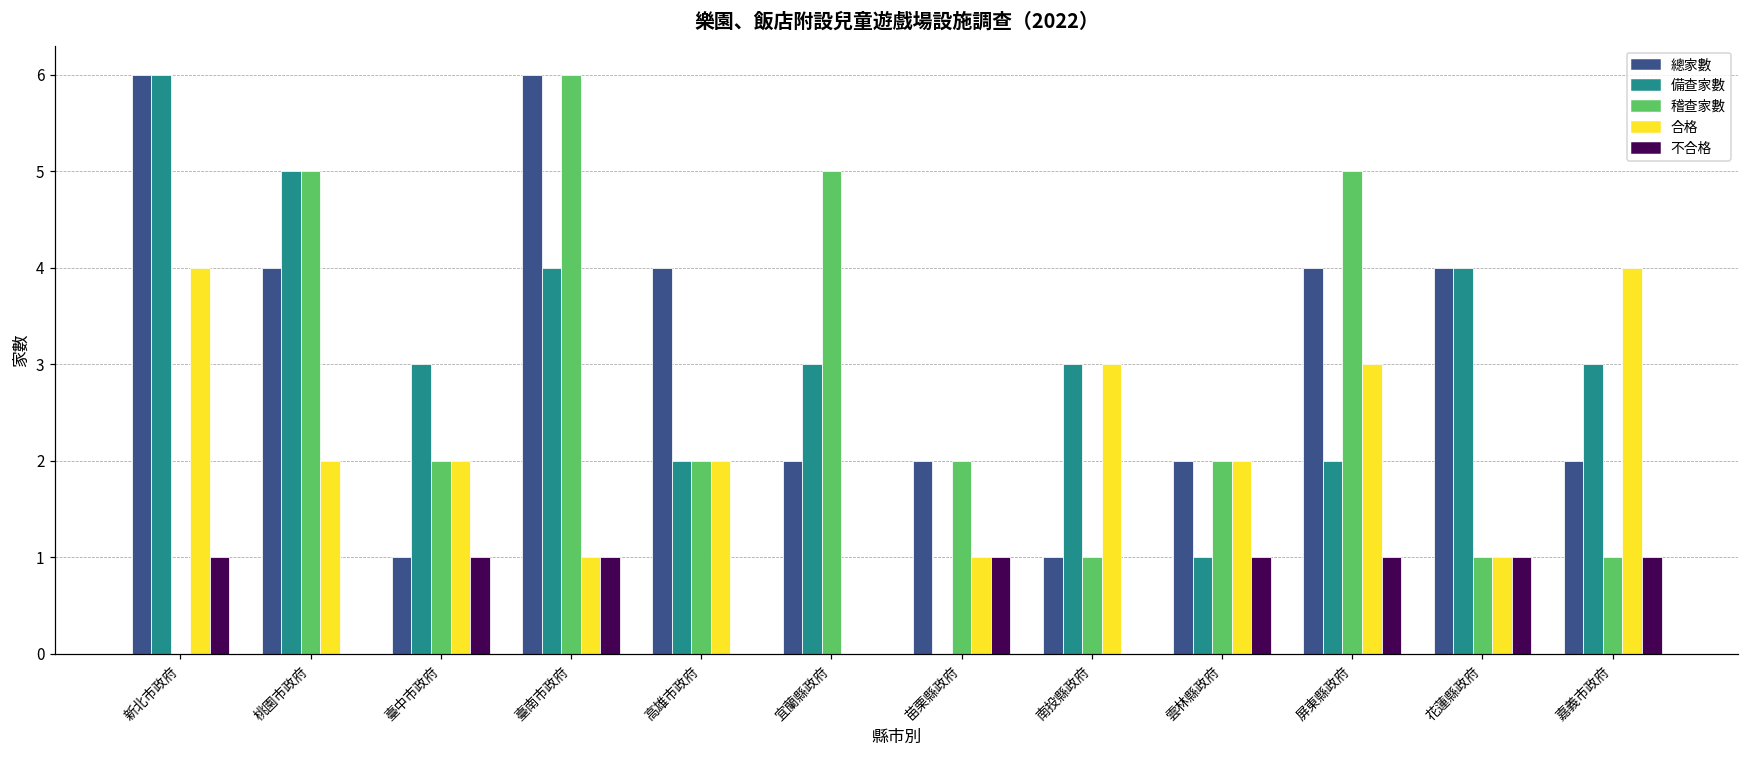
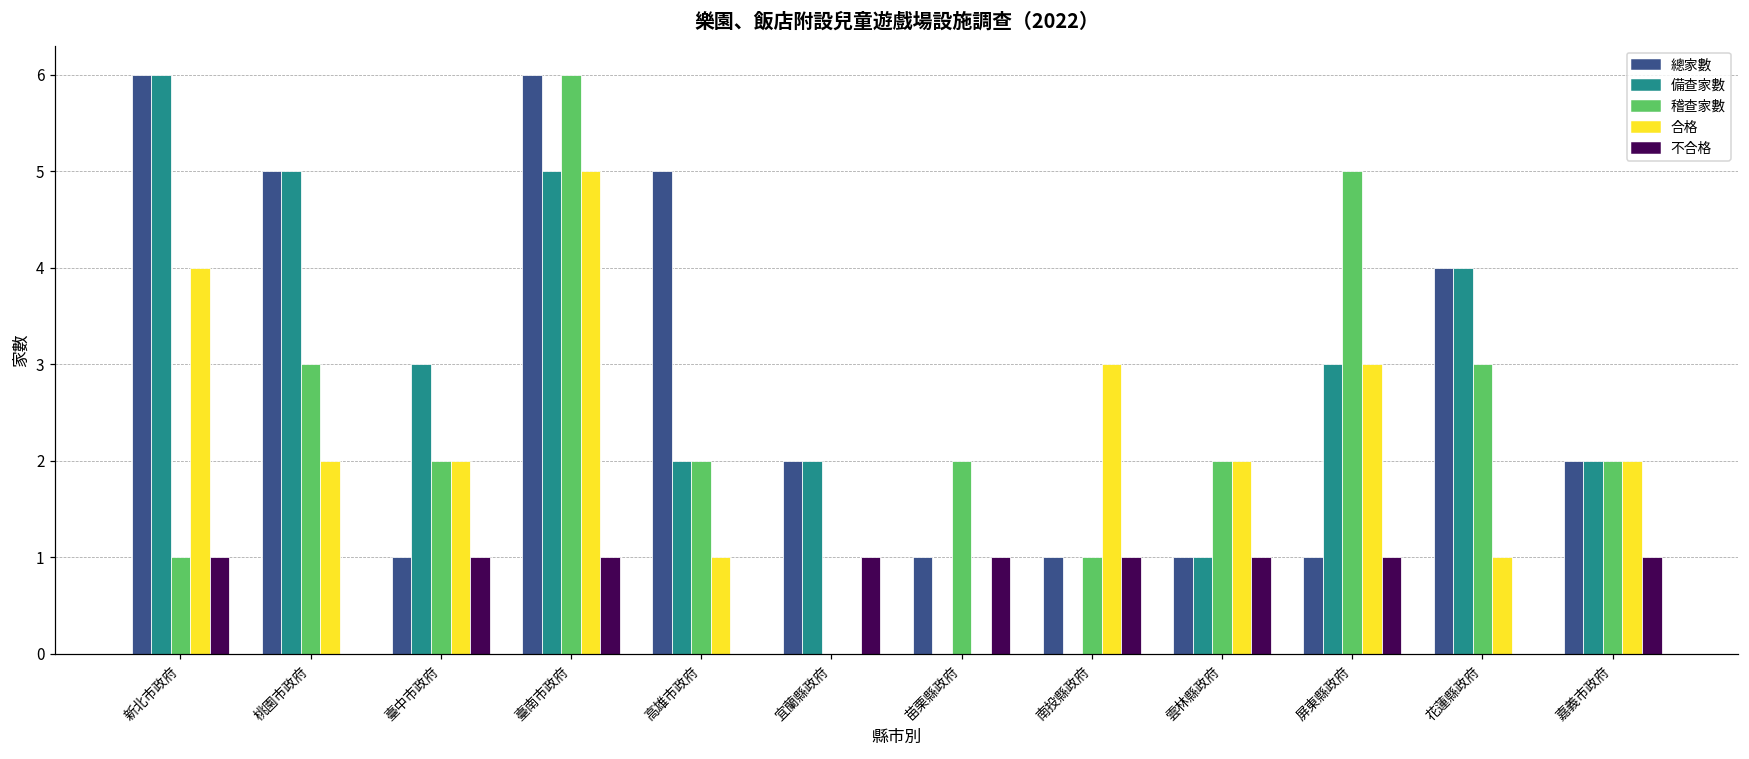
  {
    "總家數": {
      "新北市政府": 6,
-     "桃園市政府": 4,
+     "桃園市政府": 5,
      "臺中市政府": 1,
      "臺南市政府": 6,
-     "高雄市政府": 4,
+     "高雄市政府": 5,
      "宜蘭縣政府": 2,
-     "苗栗縣政府": 2,
+     "苗栗縣政府": 1,
      "南投縣政府": 1,
-     "雲林縣政府": 2,
-     "屏東縣政府": 4,
+     "雲林縣政府": 1,
+     "屏東縣政府": 1,
      "花蓮縣政府": 4,
      "嘉義市政府": 2
    },
    "備查家數": {
      "新北市政府": 6,
      "桃園市政府": 5,
      "臺中市政府": 3,
-     "臺南市政府": 4,
+     "臺南市政府": 5,
      "高雄市政府": 2,
-     "宜蘭縣政府": 3,
+     "宜蘭縣政府": 2,
      "苗栗縣政府": 0,
-     "南投縣政府": 3,
+     "南投縣政府": 0,
      "雲林縣政府": 1,
-     "屏東縣政府": 2,
+     "屏東縣政府": 3,
      "花蓮縣政府": 4,
-     "嘉義市政府": 3
+     "嘉義市政府": 2
    },
    "稽查家數": {
-     "新北市政府": 0,
-     "桃園市政府": 5,
+     "新北市政府": 1,
+     "桃園市政府": 3,
      "臺中市政府": 2,
      "臺南市政府": 6,
      "高雄市政府": 2,
-     "宜蘭縣政府": 5,
+     "宜蘭縣政府": 0,
      "苗栗縣政府": 2,
      "南投縣政府": 1,
      "雲林縣政府": 2,
      "屏東縣政府": 5,
-     "花蓮縣政府": 1,
-     "嘉義市政府": 1
+     "花蓮縣政府": 3,
+     "嘉義市政府": 2
    },
    "合格": {
      "新北市政府": 4,
      "桃園市政府": 2,
      "臺中市政府": 2,
-     "臺南市政府": 1,
-     "高雄市政府": 2,
+     "臺南市政府": 5,
+     "高雄市政府": 1,
      "宜蘭縣政府": 0,
-     "苗栗縣政府": 1,
+     "苗栗縣政府": 0,
      "南投縣政府": 3,
      "雲林縣政府": 2,
      "屏東縣政府": 3,
      "花蓮縣政府": 1,
-     "嘉義市政府": 4
+     "嘉義市政府": 2
    },
    "不合格": {
      "新北市政府": 1,
      "桃園市政府": 0,
      "臺中市政府": 1,
      "臺南市政府": 1,
      "高雄市政府": 0,
-     "宜蘭縣政府": 0,
+     "宜蘭縣政府": 1,
      "苗栗縣政府": 1,
-     "南投縣政府": 0,
+     "南投縣政府": 1,
      "雲林縣政府": 1,
      "屏東縣政府": 1,
-     "花蓮縣政府": 1,
+     "花蓮縣政府": 0,
      "嘉義市政府": 1
    }
  }
